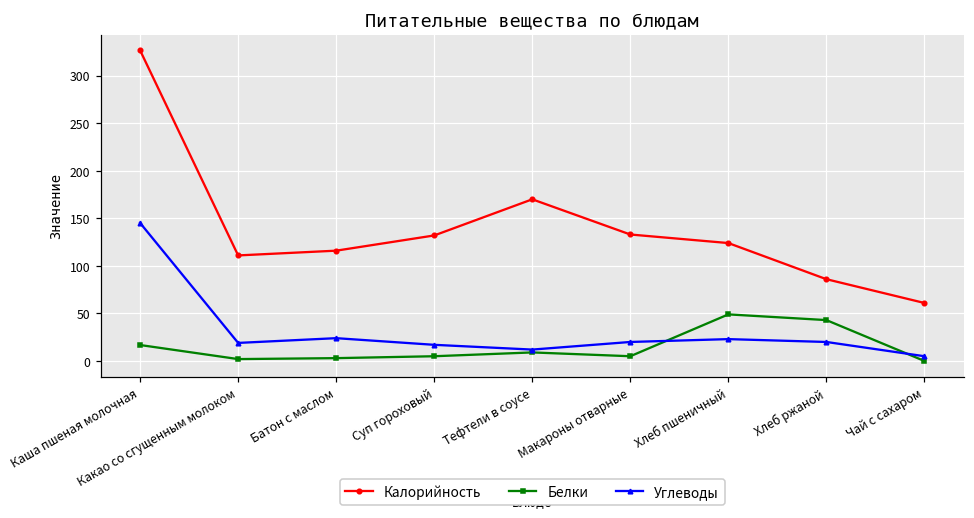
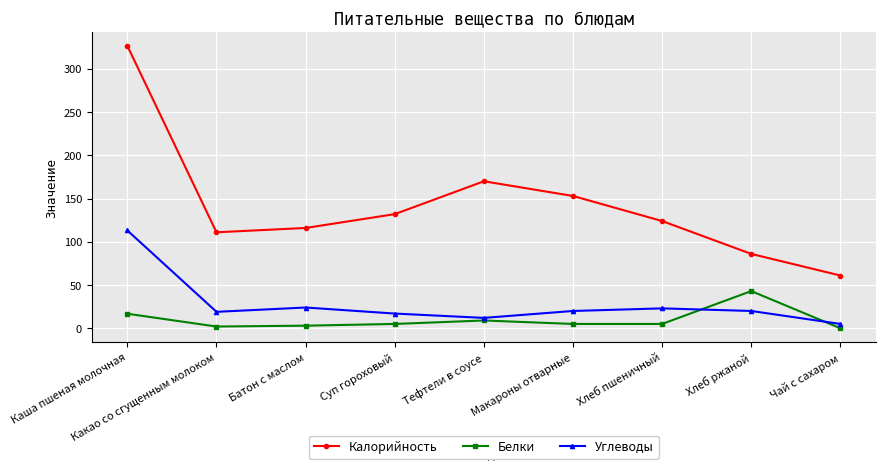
  {
    "Калорийность": {
      "Каша пшеная молочная": 330,
      "Какао со сгущенным молоком": 110,
      "Батон с маслом": 120,
      "Суп гороховый": 130,
      "Тефтели в соусе": 170,
-     "Макароны отварные": 130,
+     "Макароны отварные": 150,
      "Хлеб пшеничный": 120,
      "Хлеб ржаной": 90,
      "Чай с сахаром": 60
    },
    "Белки": {
      "Каша пшеная молочная": 20,
      "Какао со сгущенным молоком": 0,
      "Батон с маслом": 0,
      "Суп гороховый": 10,
      "Макароны отварные": 10,
-     "Хлеб пшеничный": 50,
+     "Хлеб пшеничный": 10,
      "Хлеб ржаной": 40,
      "Чай с сахаром": 0
    },
    "Углеводы": {
-     "Каша пшеная молочная": 150,
+     "Каша пшеная молочная": 110,
      "Какао со сгущенным молоком": 20,
      "Батон с маслом": 20,
      "Суп гороховый": 20,
      "Макароны отварные": 20,
      "Хлеб пшеничный": 20,
      "Хлеб ржаной": 20,
      "Чай с сахаром": 10
    }
  }
